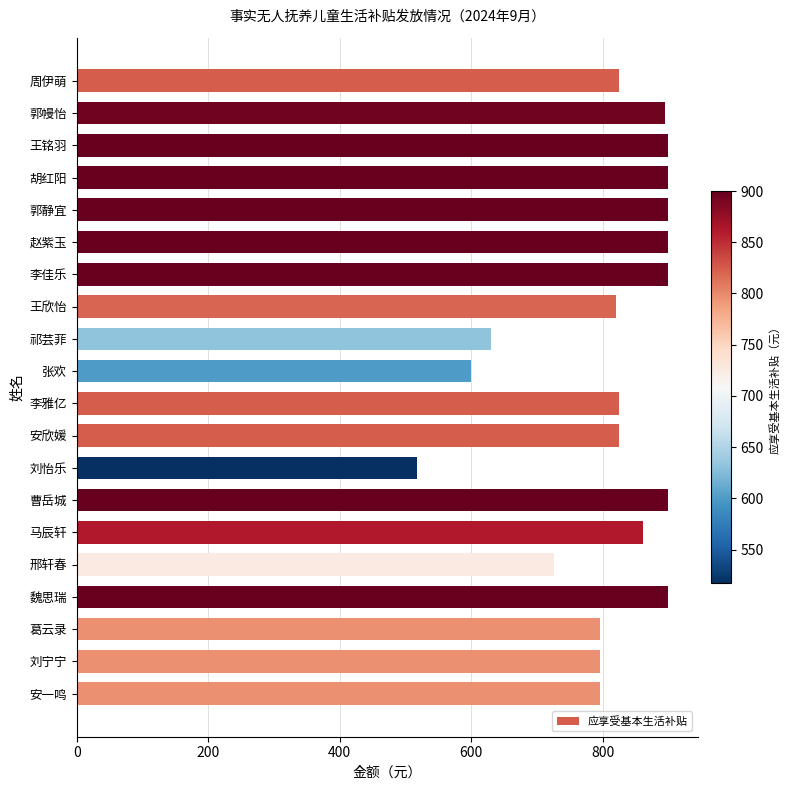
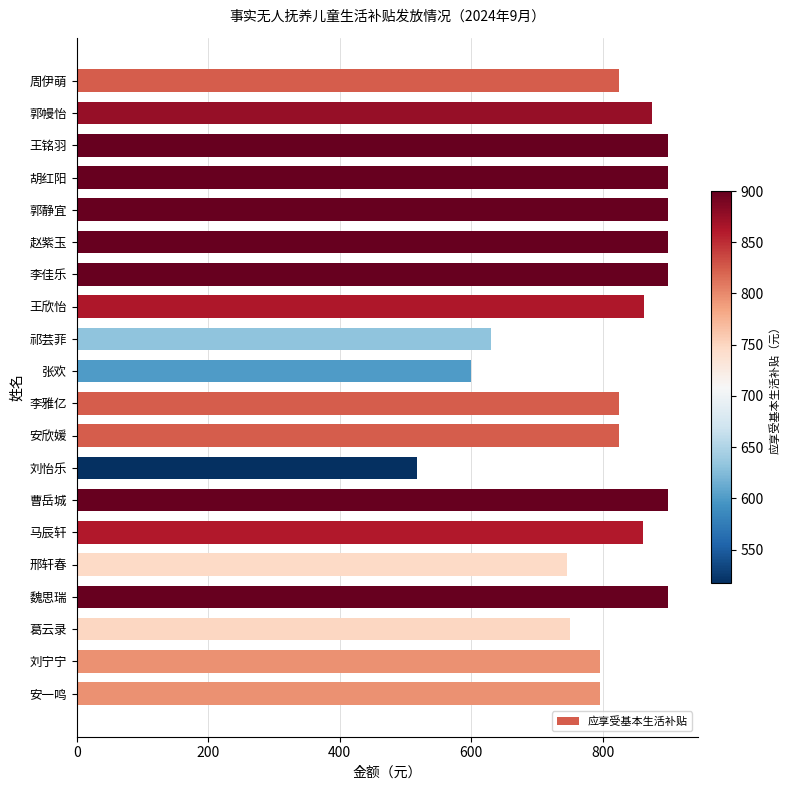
  {
    "周伊萌": 830,
-   "郭幔怡": 900,
+   "郭幔怡": 880,
    "王铭羽": 900,
    "胡红阳": 900,
    "郭静宜": 900,
    "赵紫玉": 900,
    "李佳乐": 900,
-   "王欣怡": 820,
+   "王欣怡": 860,
    "祁芸菲": 630,
    "张欢": 600,
    "李雅亿": 830,
    "安欣媛": 830,
    "刘怡乐": 520,
    "曹岳城": 900,
    "马辰轩": 860,
-   "邢轩春": 730,
+   "邢轩春": 750,
    "魏思瑞": 900,
-   "葛云录": 800,
+   "葛云录": 750,
    "刘宁宁": 800,
    "安一鸣": 800
  }
